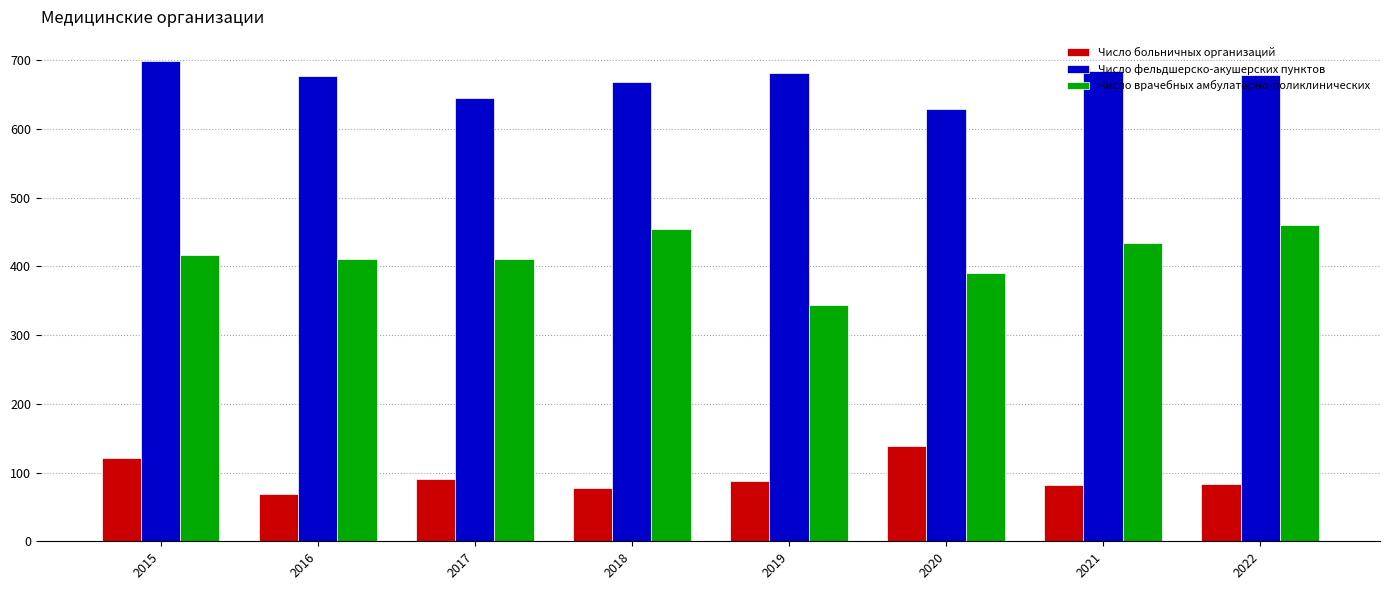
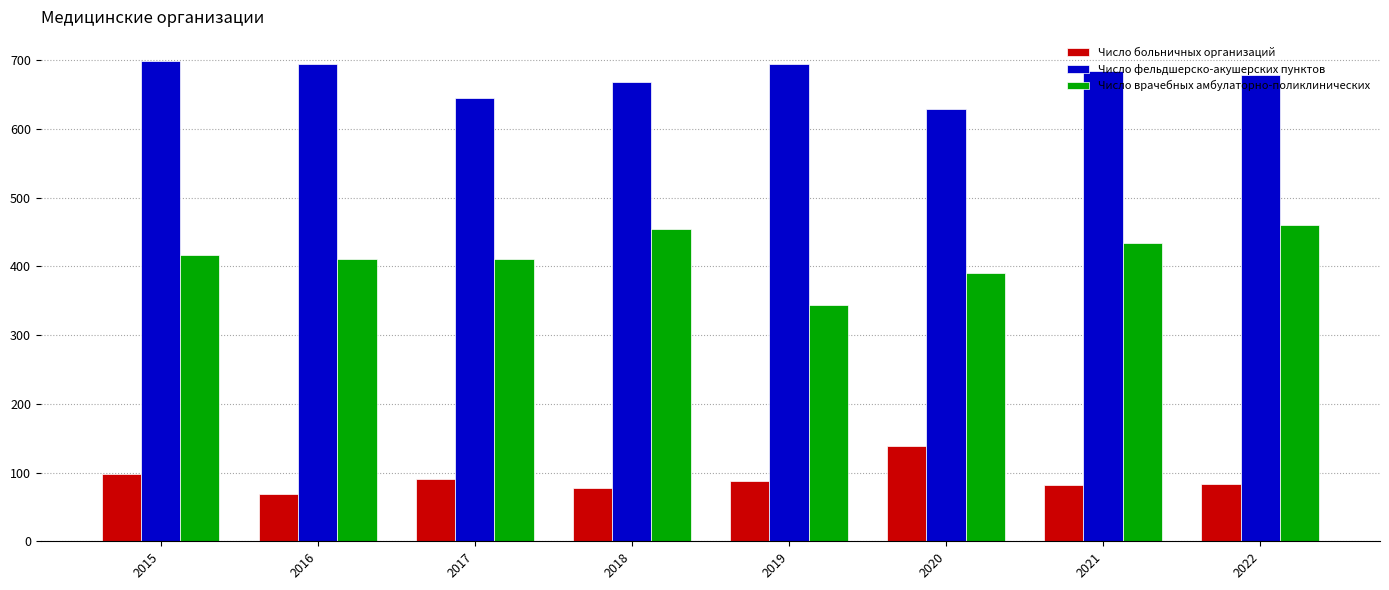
  {
    "Число больничных организаций": {
-     "2015": 120,
+     "2015": 100,
      "2016": 70,
      "2017": 90,
      "2018": 80,
      "2019": 90,
      "2020": 140,
      "2021": 80,
      "2022": 80
    },
    "Число фельдшерско-акушерских пунктов": {
      "2015": 700,
-     "2016": 680,
+     "2016": 690,
      "2017": 650,
      "2018": 670,
-     "2019": 680,
+     "2019": 700,
      "2020": 630,
      "2021": 680,
      "2022": 680
    },
    "Число врачебных амбулаторно-поликлинических": {
      "2015": 420,
      "2016": 410,
      "2017": 410,
      "2018": 460,
      "2019": 340,
      "2020": 390,
      "2021": 430,
      "2022": 460
    }
  }
